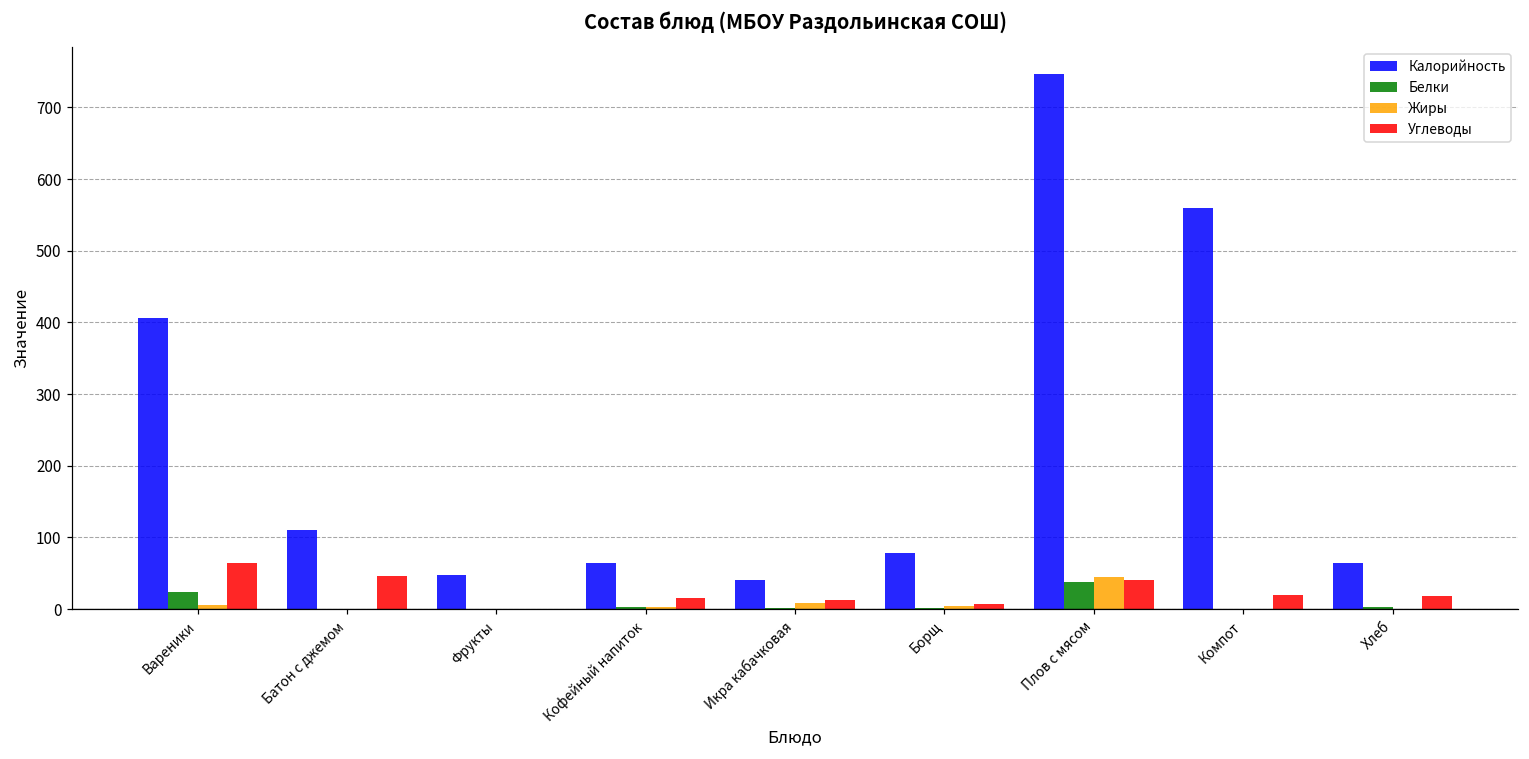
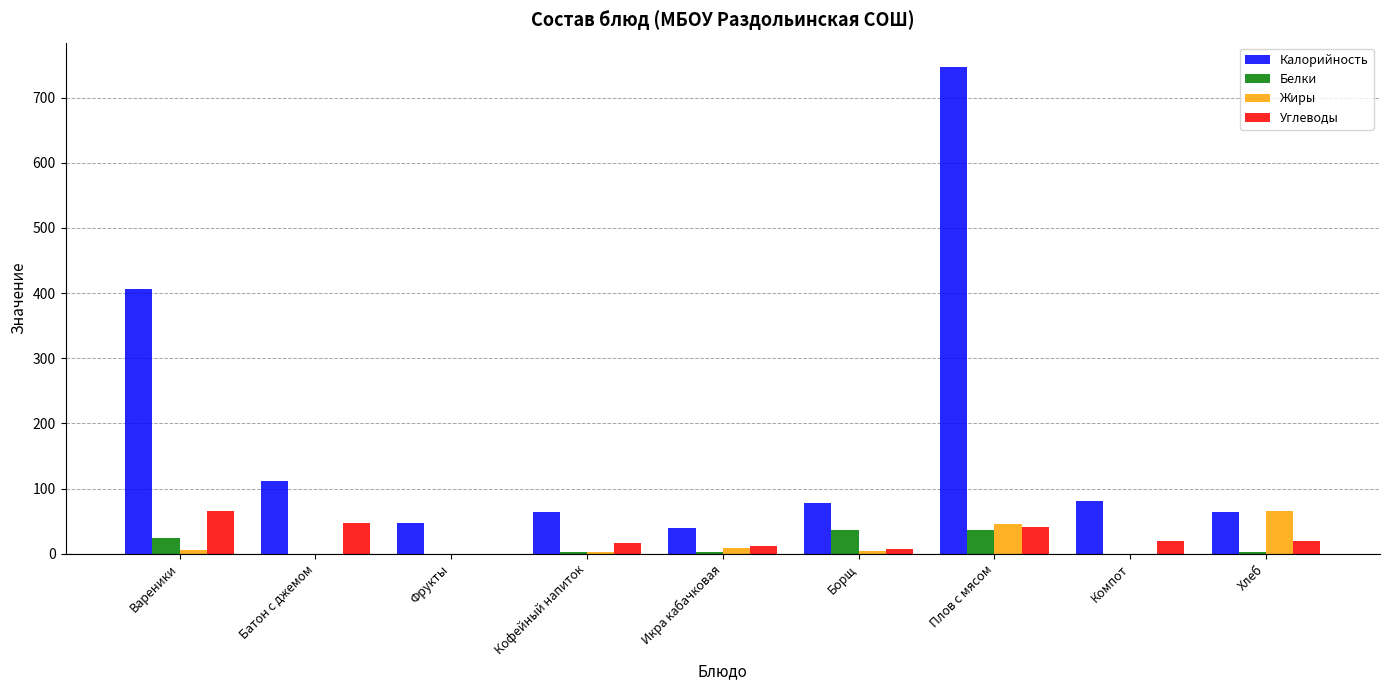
  {
    "Калорийность": {
      "Вареники": 410,
      "Батон с джемом": 110,
      "Фрукты": 50,
      "Кофейный напиток": 60,
      "Икра кабачковая": 40,
      "Борщ": 80,
      "Плов с мясом": 750,
-     "Компот": 560,
+     "Компот": 80,
      "Хлеб": 60
    },
    "Белки": {
      "Вареники": 20,
      "Фрукты": 0,
-     "Борщ": 0,
+     "Борщ": 40,
      "Плов с мясом": 40
    },
    "Жиры": {
      "Вареники": 10,
      "Фрукты": 0,
      "Икра кабачковая": 10,
      "Борщ": 0,
      "Плов с мясом": 50,
      "Компот": 0,
-     "Хлеб": 0
+     "Хлеб": 60
    },
    "Углеводы": {
      "Вареники": 70,
      "Батон с джемом": 50,
      "Фрукты": 0,
      "Кофейный напиток": 20,
      "Икра кабачковая": 10,
      "Борщ": 10,
      "Плов с мясом": 40,
      "Компот": 20,
      "Хлеб": 20
    }
  }
